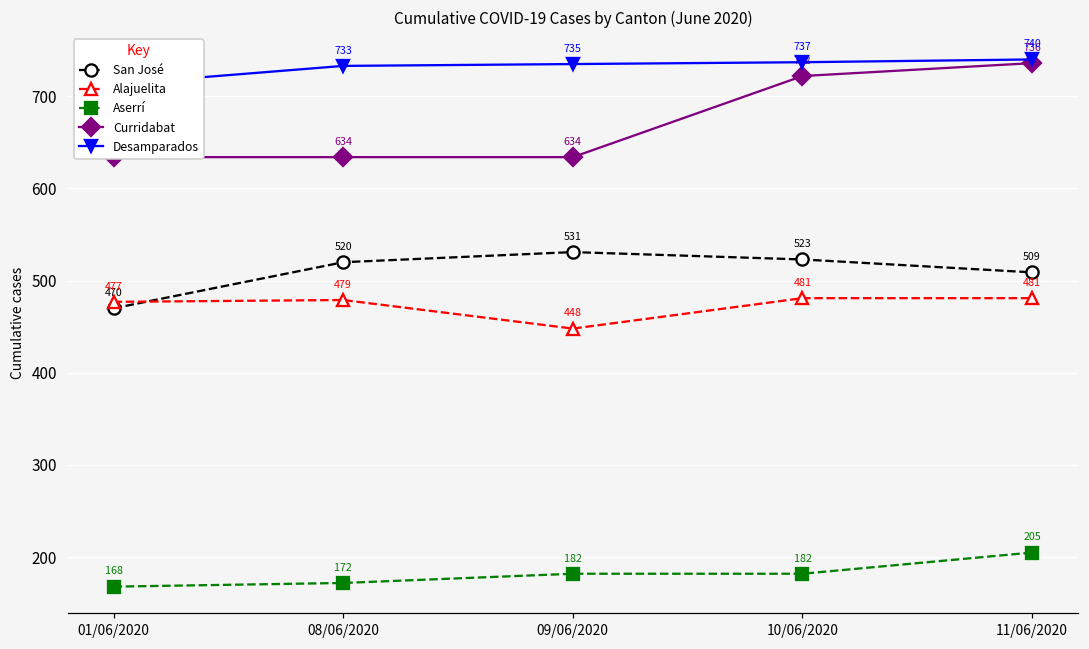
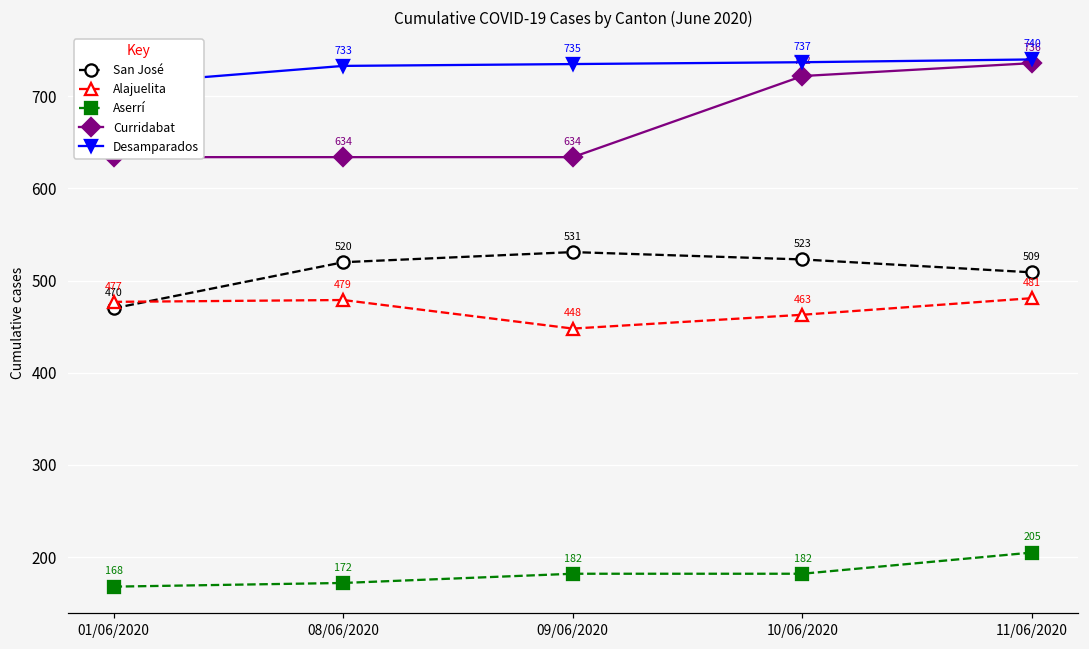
  {
    "San José": {
      "08/06/2020": 520,
      "09/06/2020": 531,
      "10/06/2020": 523,
      "11/06/2020": 509
    },
    "Alajuelita": {
      "08/06/2020": 479,
      "09/06/2020": 448,
-     "10/06/2020": 481,
+     "10/06/2020": 463,
      "11/06/2020": 481
    },
    "Aserrí": {
      "01/06/2020": 168,
      "08/06/2020": 172,
      "09/06/2020": 182,
      "10/06/2020": 182,
      "11/06/2020": 205
    },
    "Curridabat": {
      "08/06/2020": 634,
      "09/06/2020": 634
    },
    "Desamparados": {
      "08/06/2020": 733,
      "09/06/2020": 735,
      "10/06/2020": 737
    }
  }
